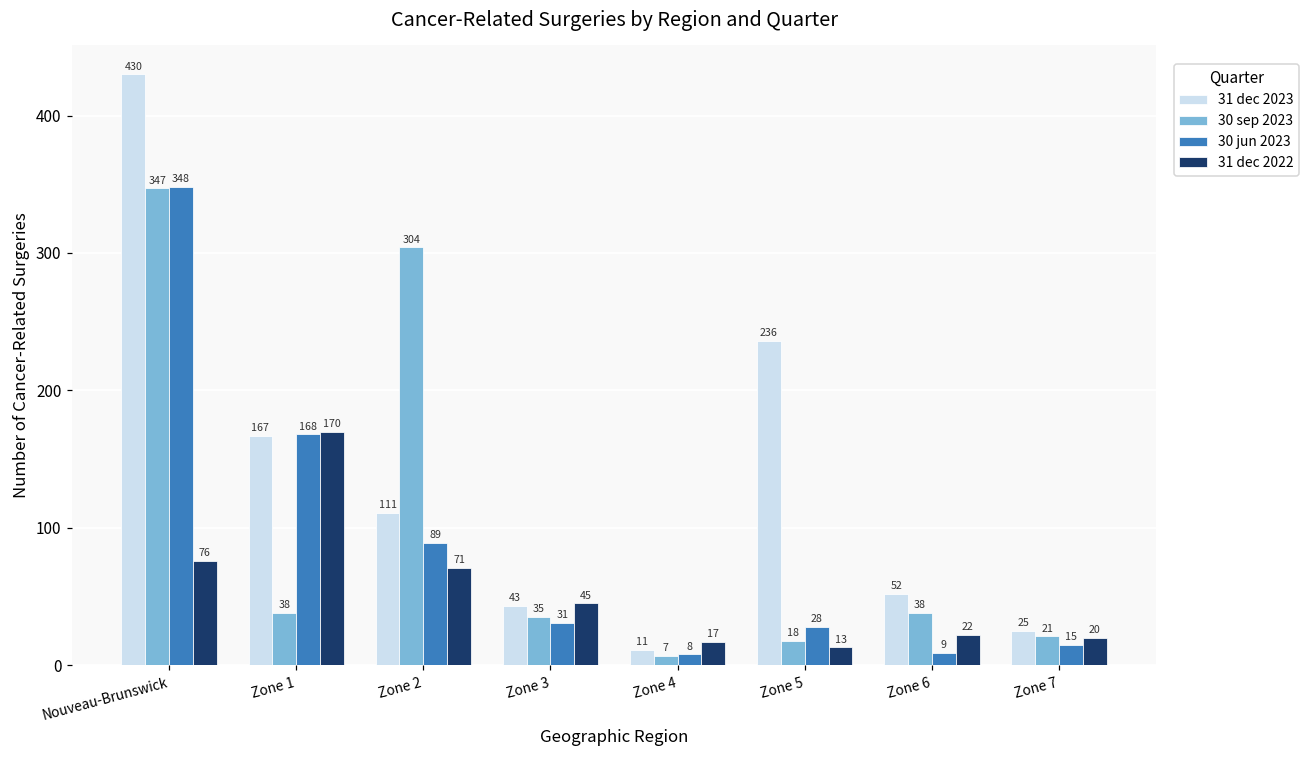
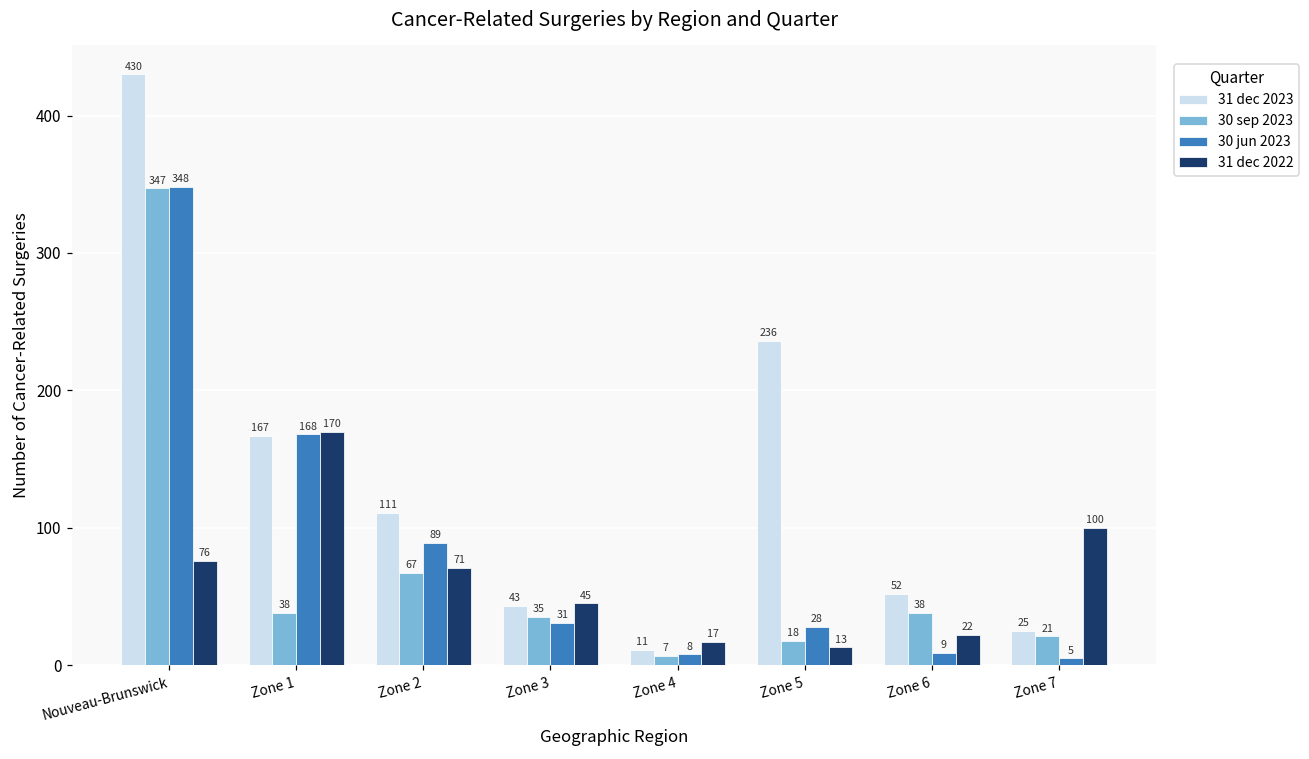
  {
    "31 dec 2023": {
      "Nouveau-Brunswick": 430,
      "Zone 1": 167,
      "Zone 2": 111,
      "Zone 3": 43,
      "Zone 4": 11,
      "Zone 5": 236,
      "Zone 6": 52,
      "Zone 7": 25
    },
    "30 sep 2023": {
      "Nouveau-Brunswick": 347,
      "Zone 1": 38,
-     "Zone 2": 304,
+     "Zone 2": 67,
      "Zone 3": 35,
      "Zone 4": 7,
      "Zone 5": 18,
      "Zone 6": 38,
      "Zone 7": 21
    },
    "30 jun 2023": {
      "Nouveau-Brunswick": 348,
      "Zone 1": 168,
      "Zone 2": 89,
      "Zone 3": 31,
      "Zone 4": 8,
      "Zone 5": 28,
      "Zone 6": 9,
-     "Zone 7": 15
+     "Zone 7": 5
    },
    "31 dec 2022": {
      "Nouveau-Brunswick": 76,
      "Zone 1": 170,
      "Zone 2": 71,
      "Zone 3": 45,
      "Zone 4": 17,
      "Zone 5": 13,
      "Zone 6": 22,
-     "Zone 7": 20
+     "Zone 7": 100
    }
  }
